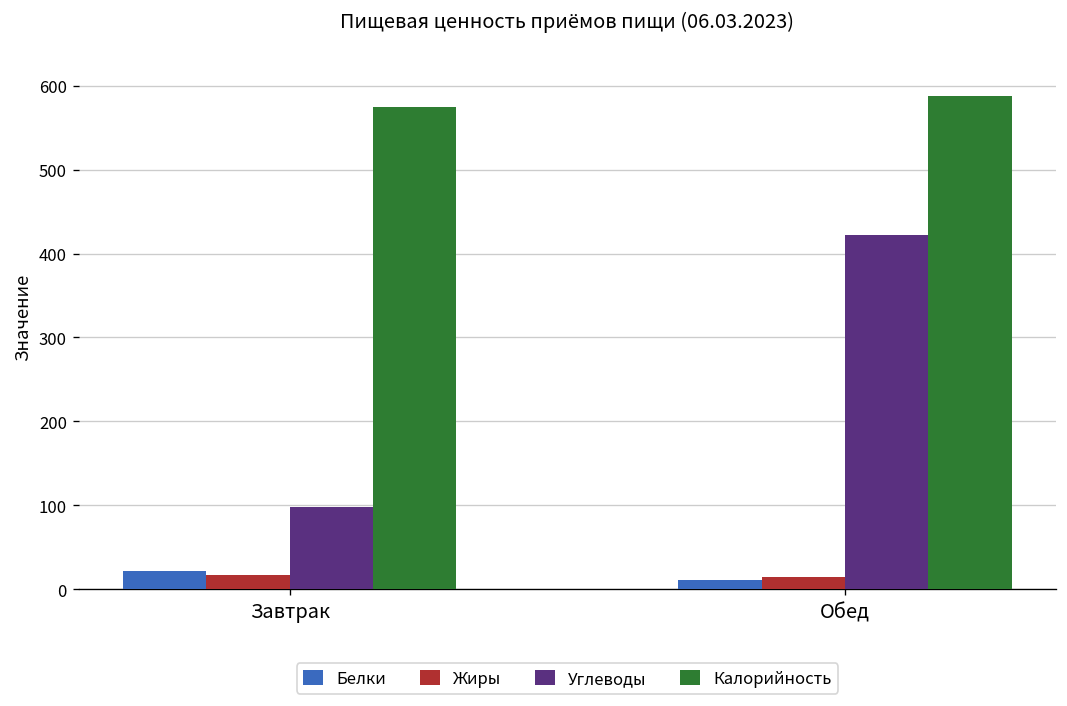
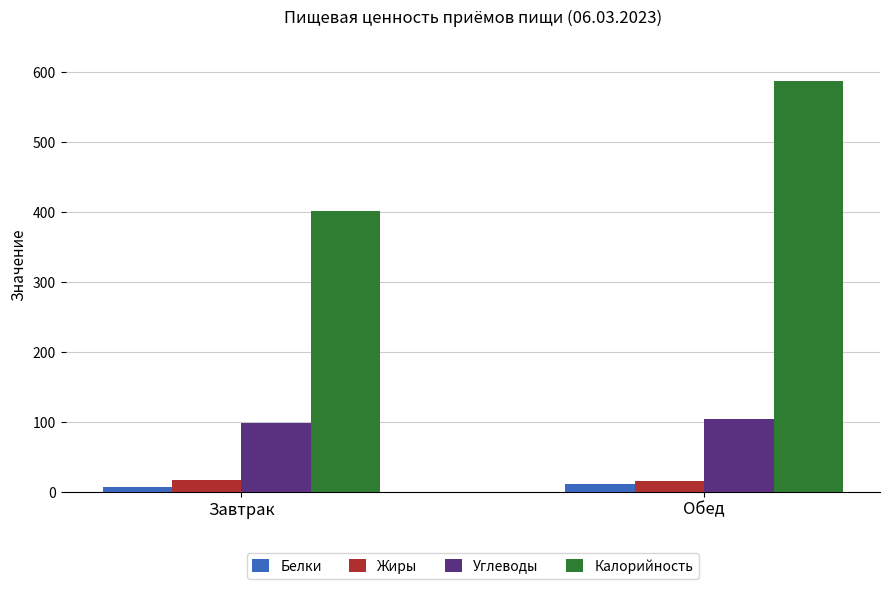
  {
    "Белки": {
-     "Завтрак": 20,
+     "Завтрак": 10,
      "Обед": 10
    },
    "Жиры": {
      "Завтрак": 20,
      "Обед": 20
    },
    "Углеводы": {
      "Завтрак": 100,
-     "Обед": 420
+     "Обед": 100
    },
    "Калорийность": {
-     "Завтрак": 580,
+     "Завтрак": 400,
      "Обед": 590
    }
  }
